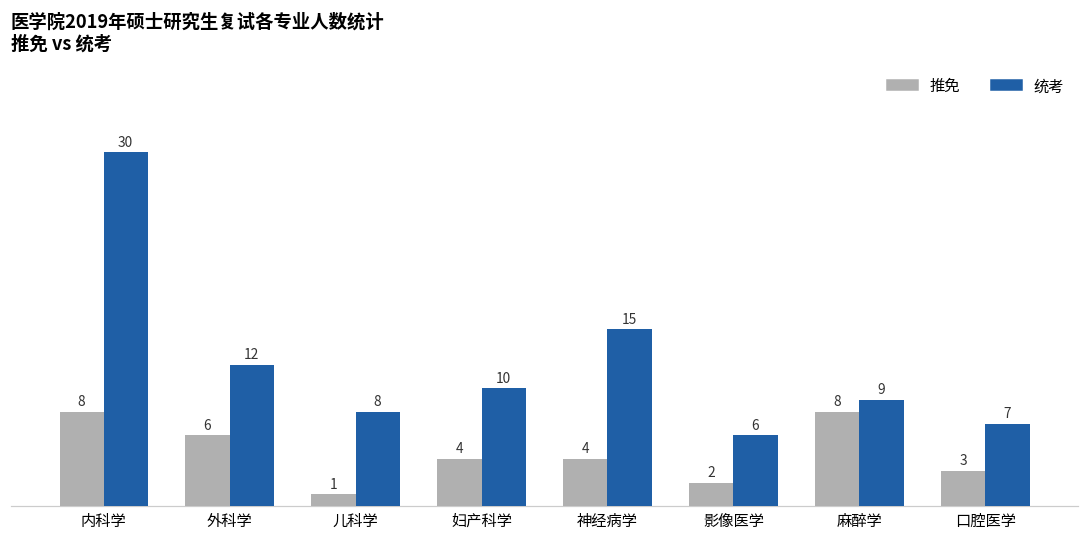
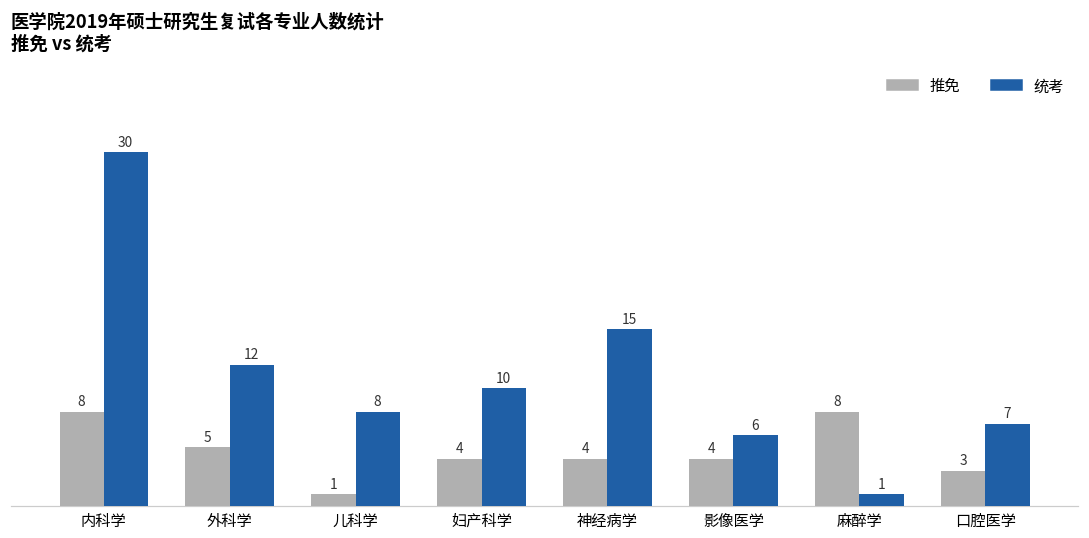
  {
    "推免": {
      "内科学": 8,
-     "外科学": 6,
+     "外科学": 5,
      "儿科学": 1,
      "妇产科学": 4,
      "神经病学": 4,
-     "影像医学": 2,
+     "影像医学": 4,
      "麻醉学": 8,
      "口腔医学": 3
    },
    "统考": {
      "内科学": 30,
      "外科学": 12,
      "儿科学": 8,
      "妇产科学": 10,
      "神经病学": 15,
      "影像医学": 6,
-     "麻醉学": 9,
+     "麻醉学": 1,
      "口腔医学": 7
    }
  }
